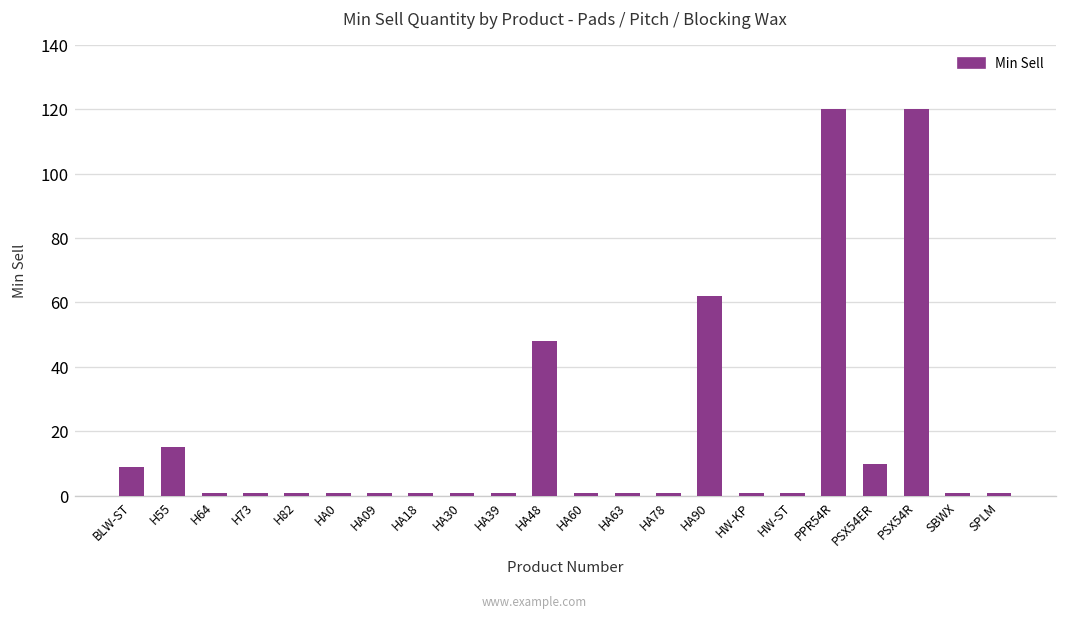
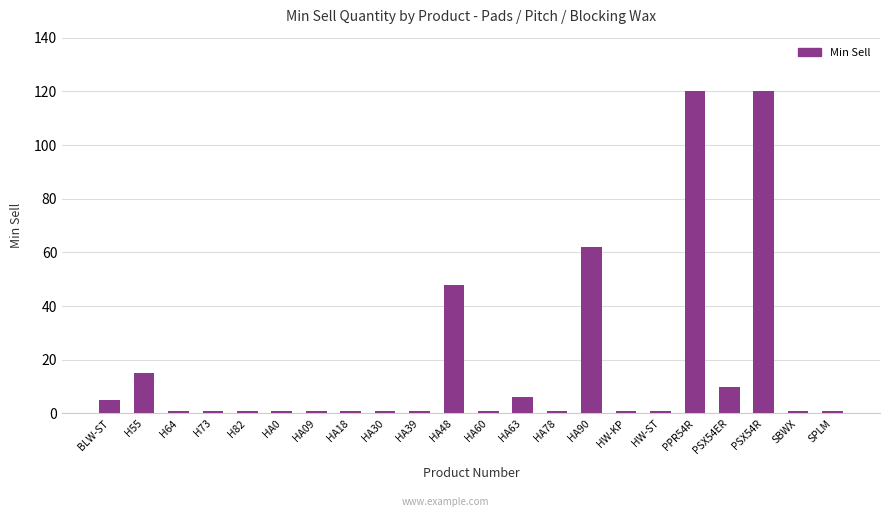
  {
-   "BLW-ST": 9,
+   "BLW-ST": 5,
    "H55": 15,
    "H64": 1,
    "H73": 1,
    "H82": 1,
    "HA0": 1,
    "HA09": 1,
    "HA18": 1,
    "HA30": 1,
    "HA39": 1,
    "HA48": 48,
    "HA60": 1,
-   "HA63": 1,
+   "HA63": 6,
    "HA78": 1,
    "HA90": 62,
    "HW-KP": 1,
    "HW-ST": 1,
    "PPR54R": 120,
    "PSX54ER": 10,
    "PSX54R": 120,
    "SBWX": 1,
    "SPLM": 1
  }
